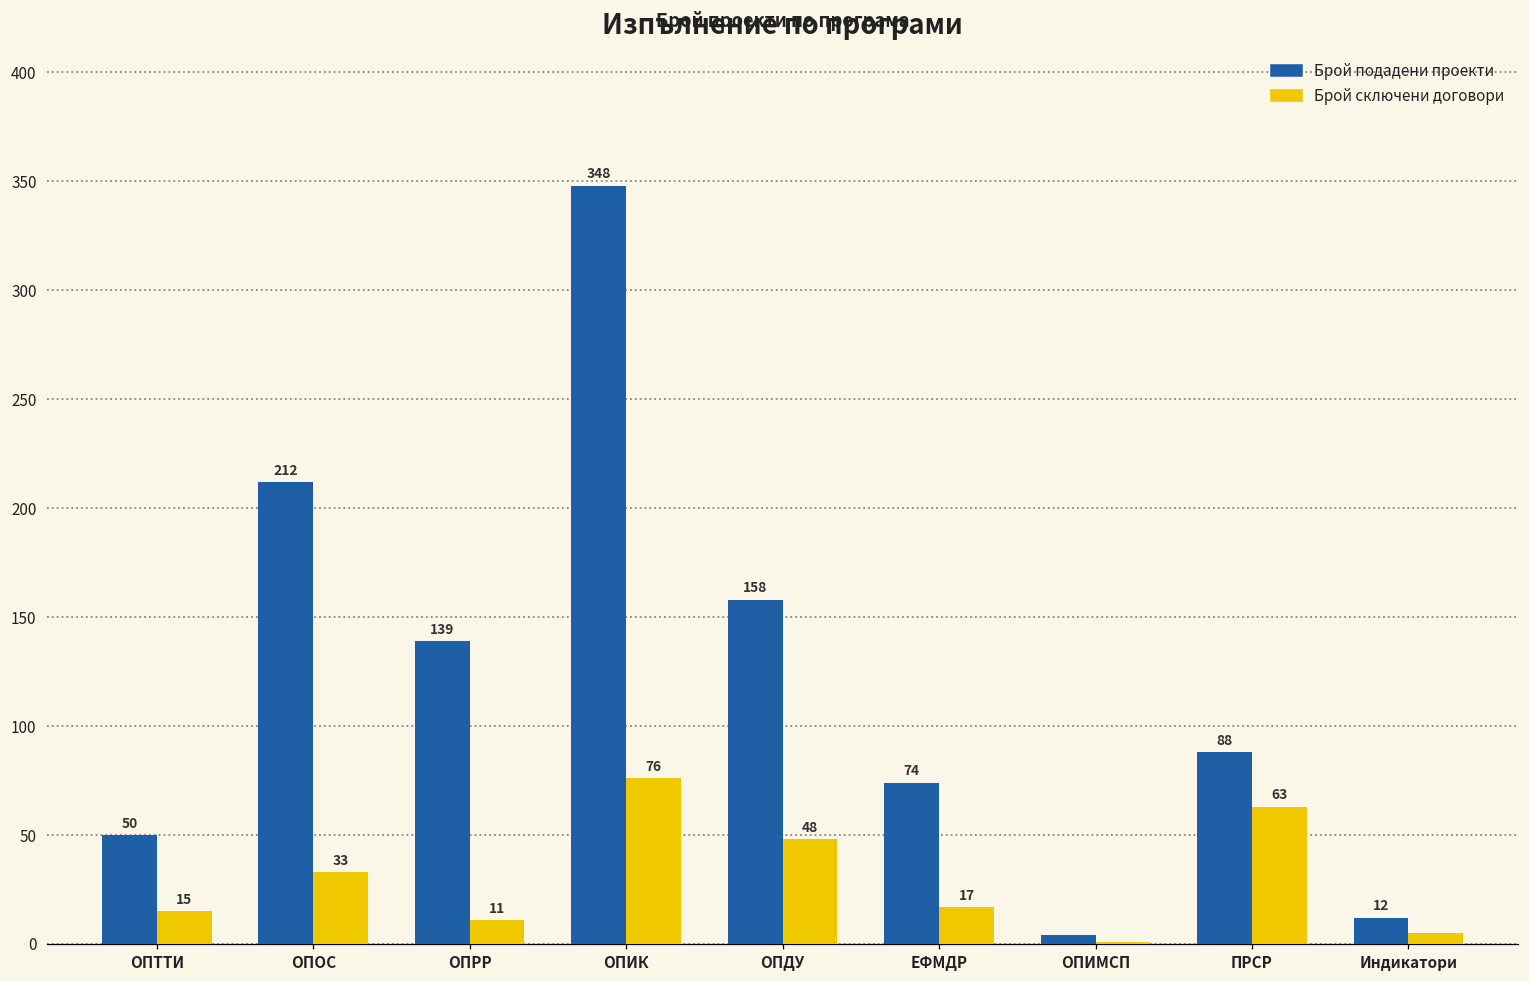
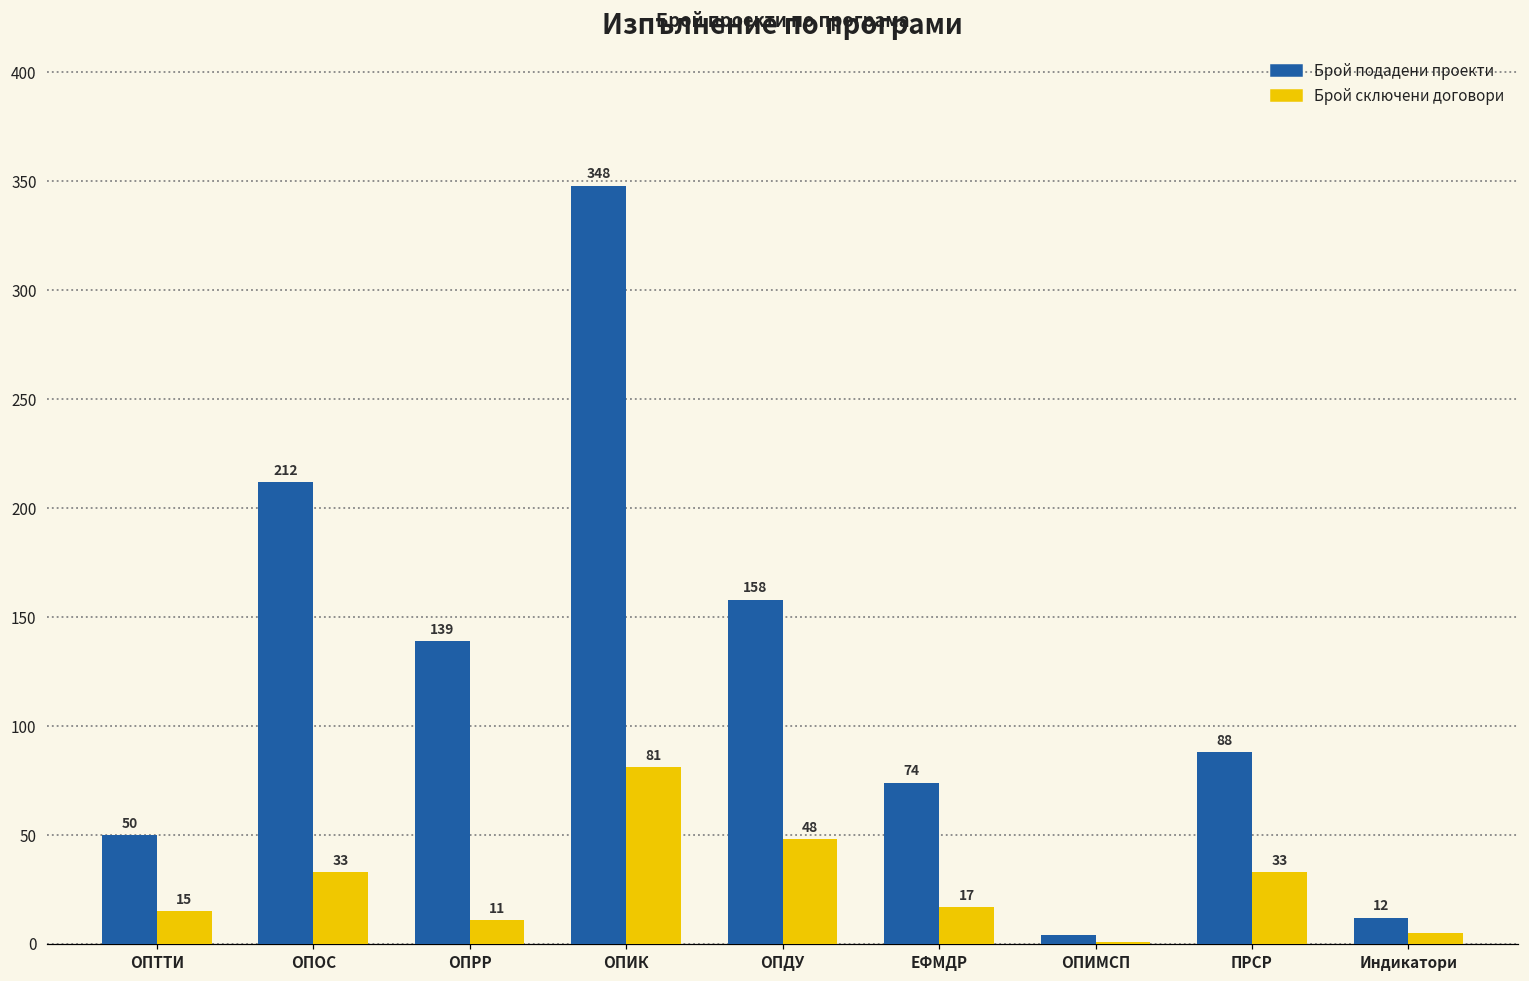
  {
    "Брой подадени проекти": {
      "ОПТТИ": 50,
      "ОПОС": 212,
      "ОПРР": 139,
      "ОПИК": 348,
      "ОПДУ": 158,
      "ЕФМДР": 74,
      "ПРСР": 88,
      "Индикатори": 12
    },
    "Брой сключени договори": {
      "ОПТТИ": 15,
      "ОПОС": 33,
      "ОПРР": 11,
-     "ОПИК": 76,
+     "ОПИК": 81,
      "ОПДУ": 48,
      "ЕФМДР": 17,
-     "ПРСР": 63
+     "ПРСР": 33
    }
  }
